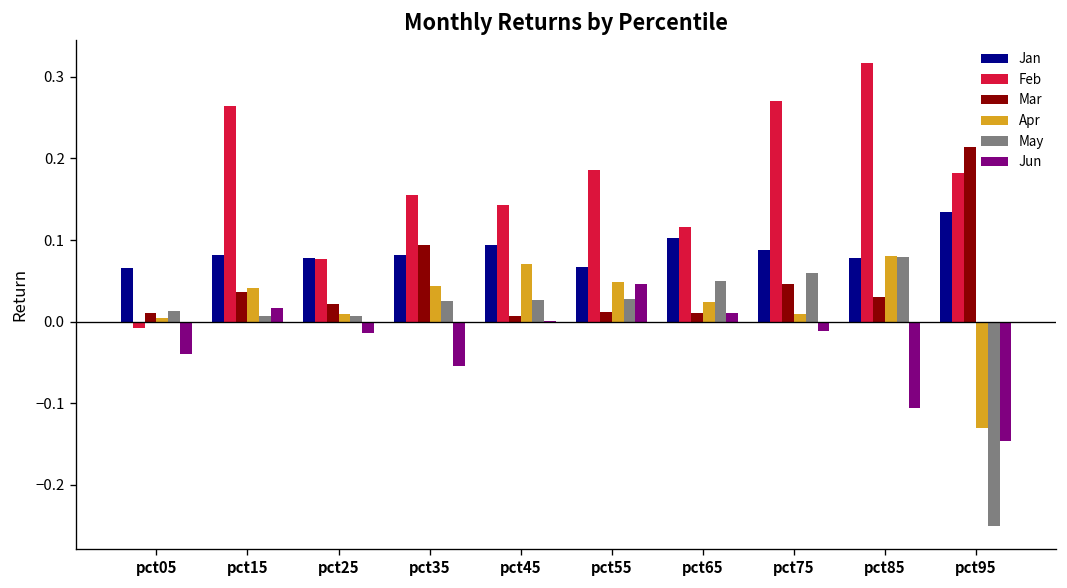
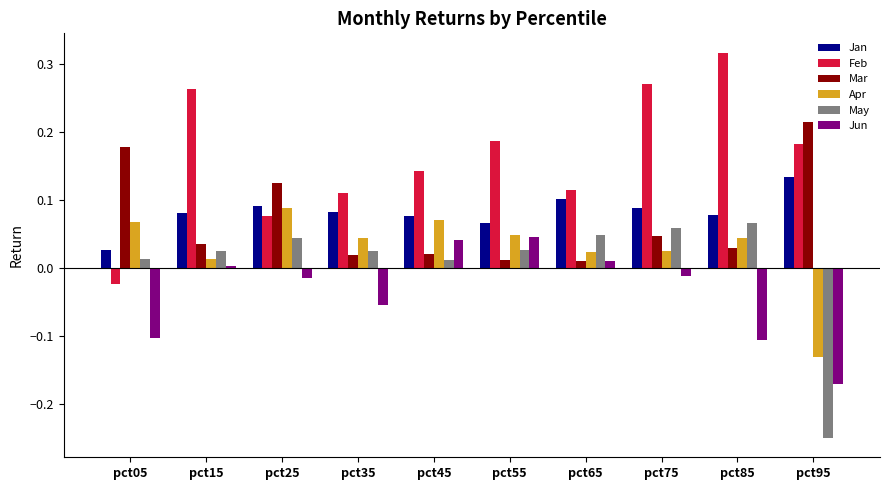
  {
    "Jan": {
-     "pct05": 0.07,
+     "pct05": 0.03,
      "pct15": 0.08,
-     "pct25": 0.08,
+     "pct25": 0.09,
      "pct35": 0.08,
-     "pct45": 0.09,
+     "pct45": 0.08,
      "pct55": 0.07,
      "pct65": 0.10,
      "pct75": 0.09,
      "pct85": 0.08,
      "pct95": 0.13
    },
    "Feb": {
-     "pct05": -0.01,
+     "pct05": -0.02,
      "pct15": 0.26,
      "pct25": 0.08,
-     "pct35": 0.16,
+     "pct35": 0.11,
      "pct45": 0.14,
      "pct55": 0.19,
      "pct65": 0.12,
      "pct75": 0.27,
      "pct85": 0.32,
      "pct95": 0.18
    },
    "Mar": {
-     "pct05": 0.01,
+     "pct05": 0.18,
      "pct15": 0.04,
-     "pct25": 0.02,
-     "pct35": 0.09,
-     "pct45": 0.01,
+     "pct25": 0.12,
+     "pct35": 0.02,
+     "pct45": 0.02,
      "pct55": 0.01,
      "pct65": 0.01,
      "pct75": 0.05,
      "pct85": 0.03,
      "pct95": 0.21
    },
    "Apr": {
-     "pct05": 0.00,
-     "pct15": 0.04,
-     "pct25": 0.01,
+     "pct05": 0.07,
+     "pct15": 0.01,
+     "pct25": 0.09,
      "pct35": 0.04,
      "pct45": 0.07,
      "pct55": 0.05,
      "pct65": 0.02,
-     "pct75": 0.01,
-     "pct85": 0.08,
+     "pct75": 0.02,
+     "pct85": 0.04,
      "pct95": -0.13
    },
    "May": {
      "pct05": 0.01,
-     "pct15": 0.01,
-     "pct25": 0.01,
+     "pct15": 0.03,
+     "pct25": 0.04,
      "pct35": 0.02,
-     "pct45": 0.03,
+     "pct45": 0.01,
      "pct55": 0.03,
      "pct65": 0.05,
      "pct75": 0.06,
-     "pct85": 0.08,
+     "pct85": 0.07,
      "pct95": -0.25
    },
    "Jun": {
-     "pct05": -0.04,
-     "pct15": 0.02,
+     "pct05": -0.10,
+     "pct15": 0.00,
      "pct25": -0.01,
      "pct35": -0.05,
-     "pct45": 0.00,
+     "pct45": 0.04,
      "pct55": 0.05,
      "pct65": 0.01,
      "pct75": -0.01,
      "pct85": -0.11,
-     "pct95": -0.15
+     "pct95": -0.17
    }
  }
